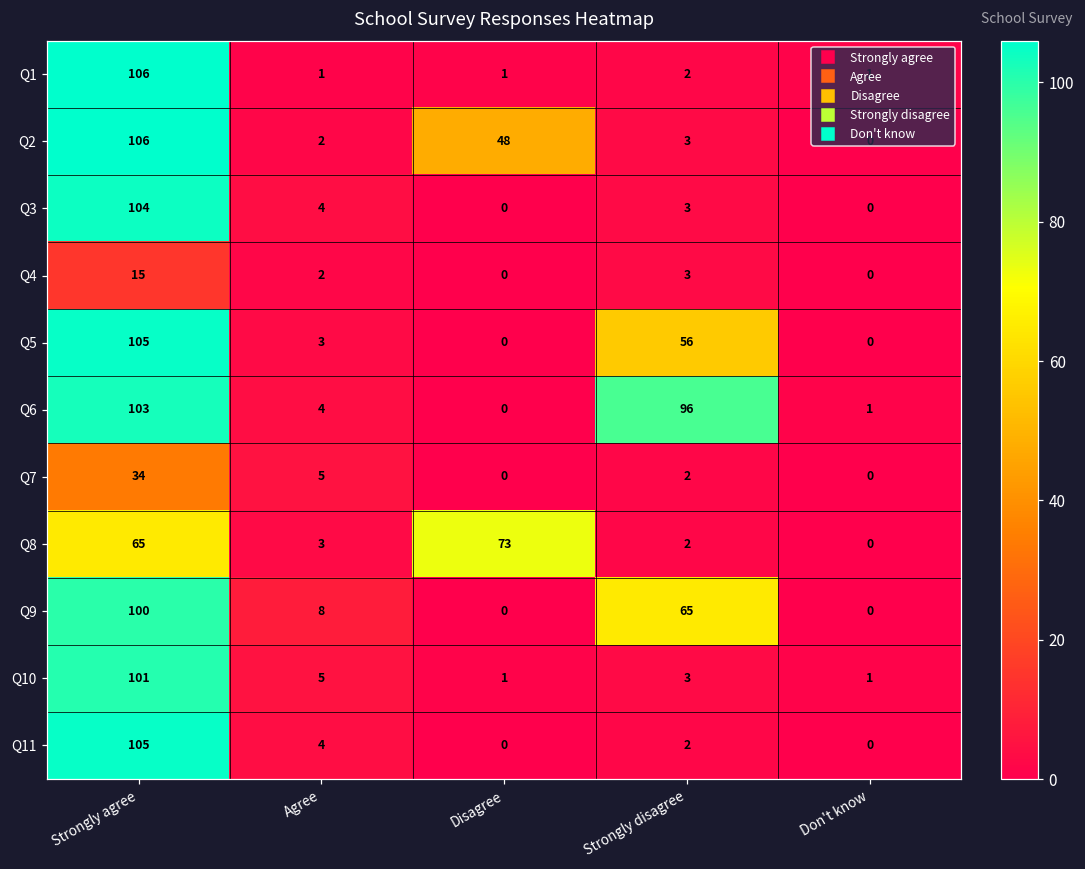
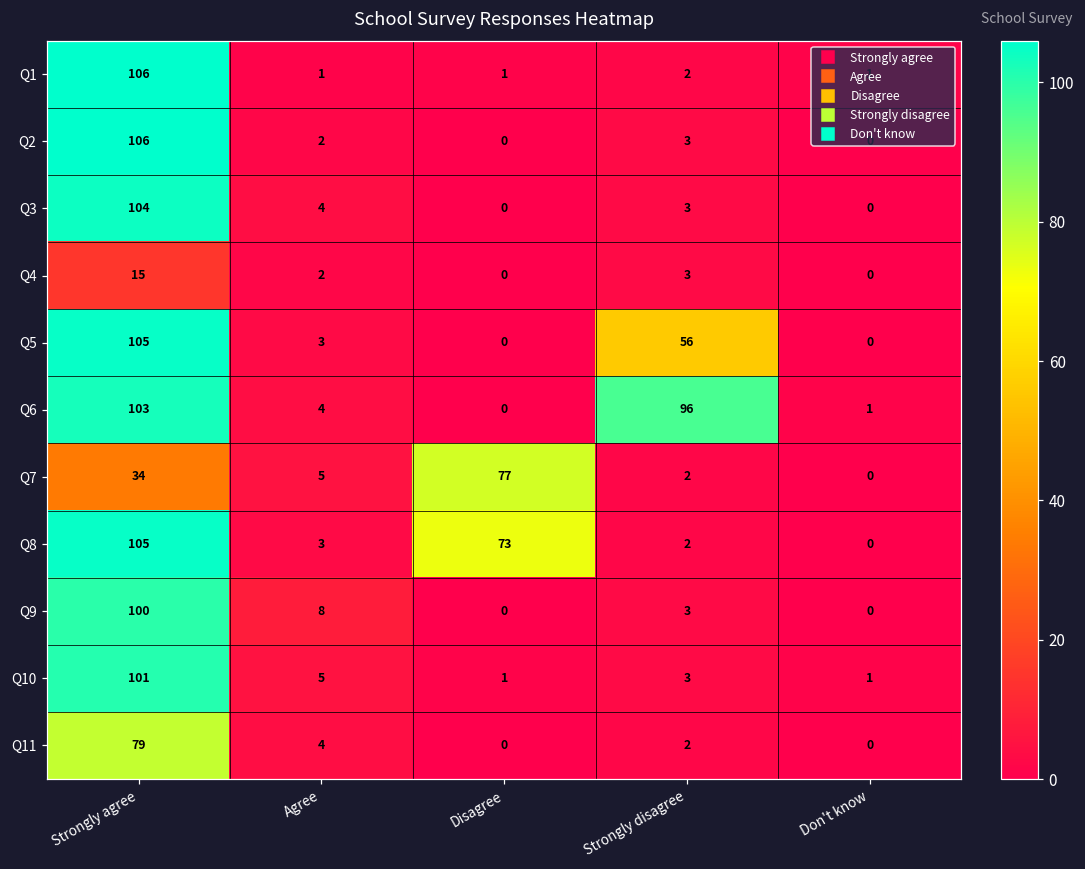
  {
    "Q1": {
      "Strongly agree": 106,
      "Agree": 1,
      "Disagree": 1,
      "Strongly disagree": 2
    },
    "Q2": {
      "Strongly agree": 106,
      "Agree": 2,
-     "Disagree": 48,
+     "Disagree": 0,
      "Strongly disagree": 3
    },
    "Q3": {
      "Strongly agree": 104,
      "Agree": 4,
      "Disagree": 0,
      "Strongly disagree": 3,
      "Don't know": 0
    },
    "Q4": {
      "Strongly agree": 15,
      "Agree": 2,
      "Disagree": 0,
      "Strongly disagree": 3,
      "Don't know": 0
    },
    "Q5": {
      "Strongly agree": 105,
      "Agree": 3,
      "Disagree": 0,
      "Strongly disagree": 56,
      "Don't know": 0
    },
    "Q6": {
      "Strongly agree": 103,
      "Agree": 4,
      "Disagree": 0,
      "Strongly disagree": 96,
      "Don't know": 1
    },
    "Q7": {
      "Strongly agree": 34,
      "Agree": 5,
-     "Disagree": 0,
+     "Disagree": 77,
      "Strongly disagree": 2,
      "Don't know": 0
    },
    "Q8": {
-     "Strongly agree": 65,
+     "Strongly agree": 105,
      "Agree": 3,
      "Disagree": 73,
      "Strongly disagree": 2,
      "Don't know": 0
    },
    "Q9": {
      "Strongly agree": 100,
      "Agree": 8,
      "Disagree": 0,
-     "Strongly disagree": 65,
+     "Strongly disagree": 3,
      "Don't know": 0
    },
    "Q10": {
      "Strongly agree": 101,
      "Agree": 5,
      "Disagree": 1,
      "Strongly disagree": 3,
      "Don't know": 1
    },
    "Q11": {
-     "Strongly agree": 105,
+     "Strongly agree": 79,
      "Agree": 4,
      "Disagree": 0,
      "Strongly disagree": 2,
      "Don't know": 0
    }
  }
